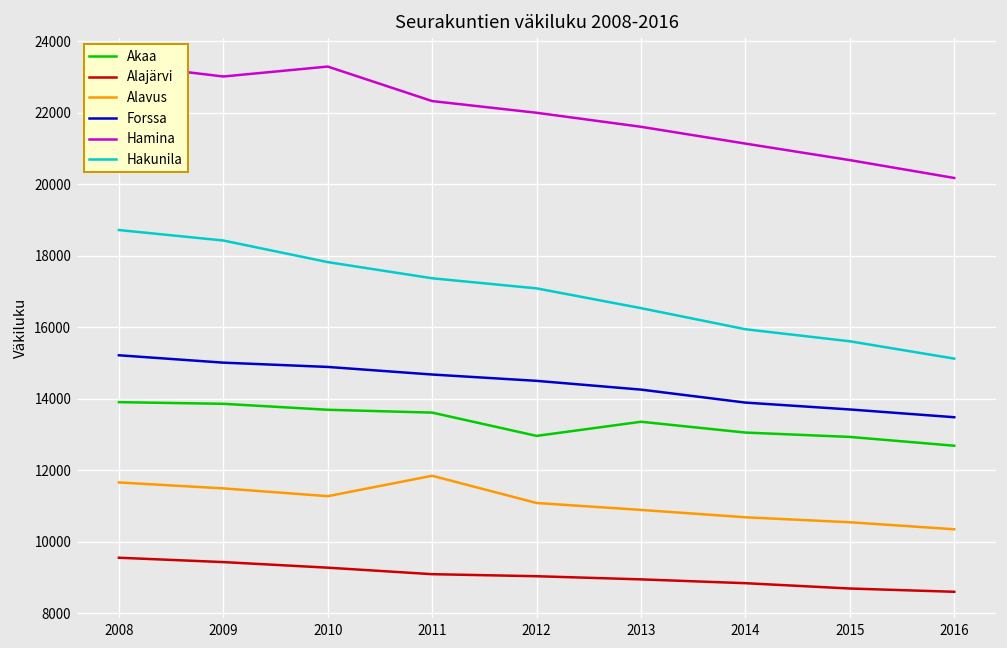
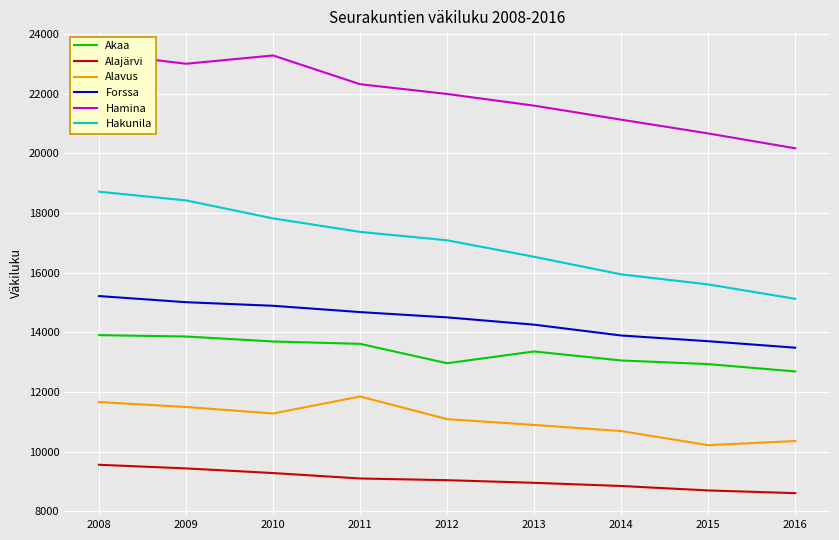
  {
    "Akaa": {
      "2008": 13900,
      "2009": 13900,
      "2010": 13700,
      "2011": 13600,
      "2012": 13000,
      "2013": 13400,
      "2014": 13100,
      "2015": 12900,
      "2016": 12700
    },
    "Alajärvi": {
      "2008": 9600,
      "2009": 9400,
      "2010": 9300,
      "2011": 9100,
      "2012": 9000,
      "2013": 9000,
      "2014": 8800,
      "2015": 8700,
      "2016": 8600
    },
    "Alavus": {
      "2008": 11700,
      "2009": 11500,
      "2010": 11300,
      "2011": 11800,
      "2012": 11100,
      "2013": 10900,
      "2014": 10700,
-     "2015": 10500,
+     "2015": 10200,
      "2016": 10400
    },
    "Forssa": {
      "2008": 15200,
      "2009": 15000,
      "2010": 14900,
      "2011": 14700,
      "2012": 14500,
      "2013": 14300,
      "2014": 13900,
      "2015": 13700,
      "2016": 13500
    },
    "Hamina": {
      "2009": 23000,
      "2010": 23300,
      "2011": 22300,
      "2012": 22000,
      "2013": 21600,
      "2014": 21100,
      "2015": 20700,
      "2016": 20200
    },
    "Hakunila": {
      "2008": 18700,
      "2009": 18400,
      "2010": 17800,
      "2011": 17400,
      "2012": 17100,
      "2013": 16500,
      "2014": 15900,
      "2015": 15600,
      "2016": 15100
    }
  }
